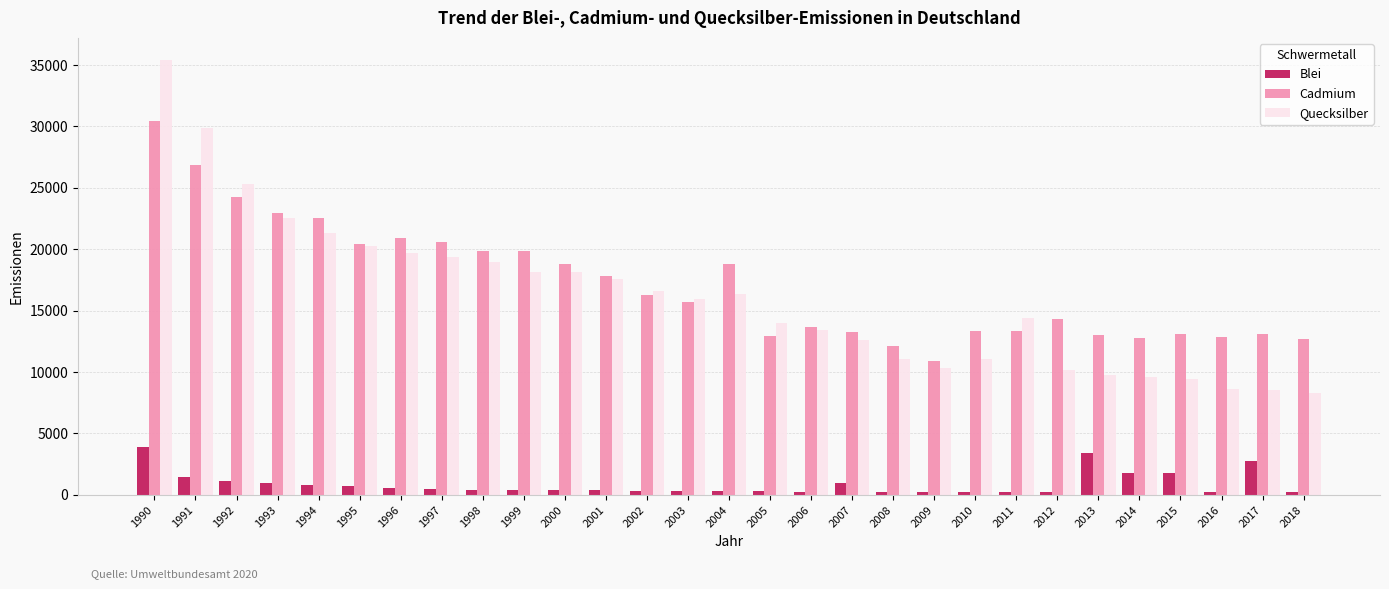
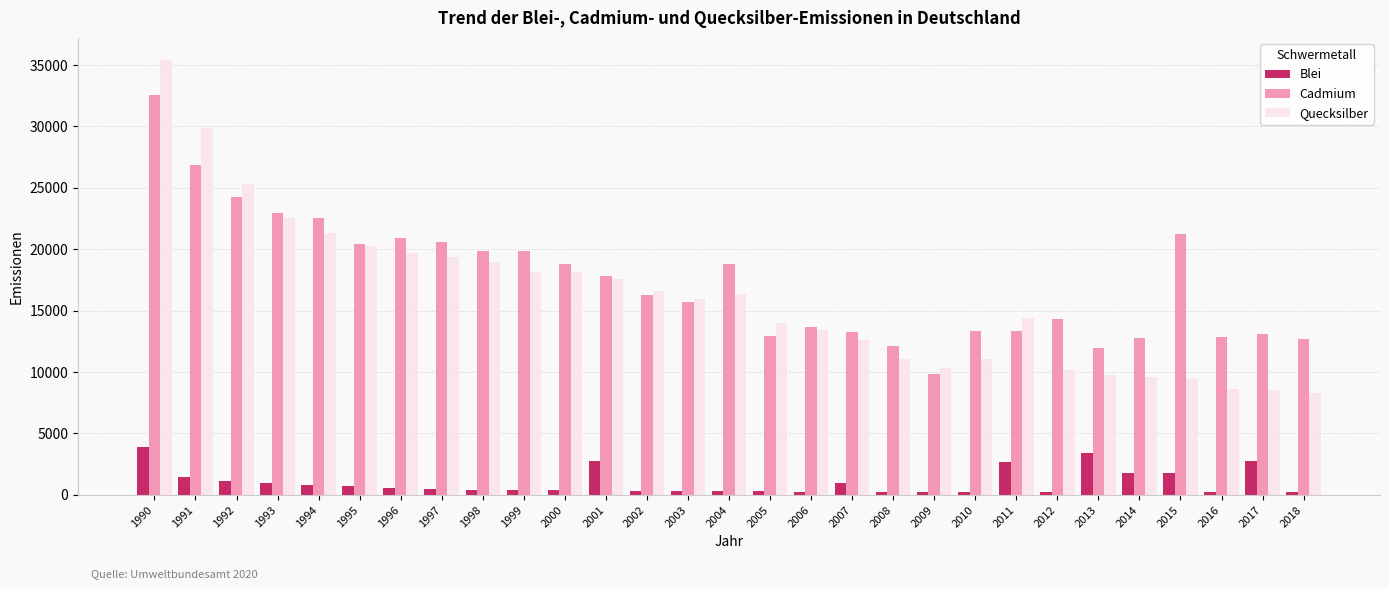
  {
    "Blei": {
      "1990": 3900,
      "1991": 1500,
      "1992": 1100,
      "1993": 1000,
      "1994": 800,
      "1995": 700,
      "1996": 600,
      "1997": 500,
      "1998": 400,
      "1999": 400,
      "2000": 400,
-     "2001": 400,
+     "2001": 2800,
      "2002": 300,
      "2003": 300,
      "2004": 300,
      "2005": 300,
      "2006": 300,
      "2007": 900,
      "2008": 200,
      "2010": 200,
-     "2011": 200,
+     "2011": 2600,
      "2013": 3400,
      "2014": 1800,
      "2015": 1800,
      "2017": 2700,
      "2018": 200
    },
    "Cadmium": {
-     "1990": 30400,
+     "1990": 32500,
      "1991": 26900,
      "1992": 24200,
      "1993": 22900,
      "1994": 22500,
      "1995": 20400,
      "1996": 20900,
      "1997": 20600,
      "1998": 19900,
      "1999": 19900,
      "2000": 18800,
      "2001": 17800,
      "2002": 16300,
      "2003": 15700,
      "2004": 18800,
      "2005": 12900,
      "2006": 13700,
      "2007": 13200,
      "2008": 12100,
-     "2009": 10900,
+     "2009": 9800,
      "2010": 13300,
      "2011": 13300,
      "2012": 14300,
-     "2013": 13000,
+     "2013": 12000,
      "2014": 12700,
-     "2015": 13100,
+     "2015": 21300,
      "2016": 12800,
      "2017": 13100,
      "2018": 12700
    },
    "Quecksilber": {
      "1990": 35400,
      "1991": 29900,
      "1992": 25300,
      "1993": 22600,
      "1994": 21300,
      "1995": 20200,
      "1996": 19700,
      "1997": 19400,
      "1998": 19000,
      "1999": 18200,
      "2000": 18200,
      "2001": 17600,
      "2002": 16600,
      "2003": 15900,
      "2004": 16300,
      "2005": 14000,
      "2006": 13400,
      "2007": 12600,
      "2008": 11100,
      "2009": 10300,
      "2010": 11100,
      "2011": 14400,
      "2012": 10200,
      "2013": 9800,
      "2014": 9600,
      "2015": 9400,
      "2016": 8600,
      "2017": 8500,
      "2018": 8200
    }
  }
